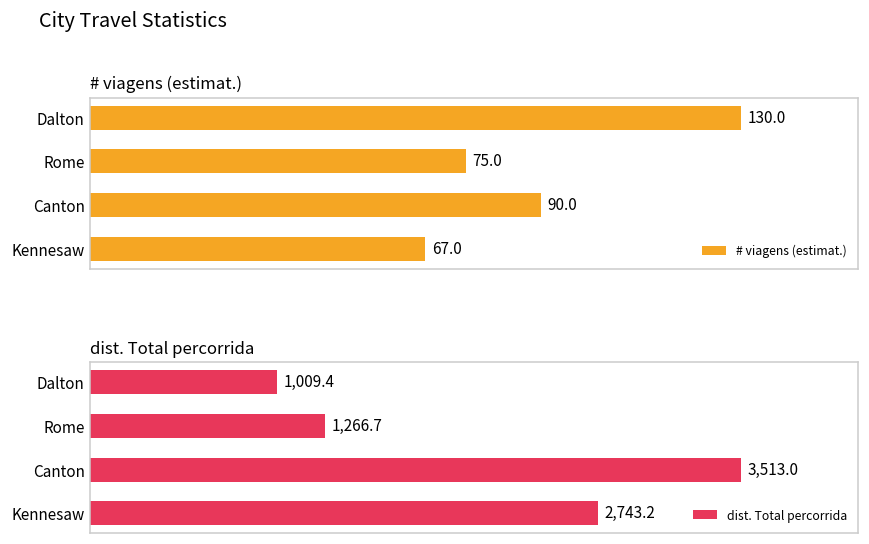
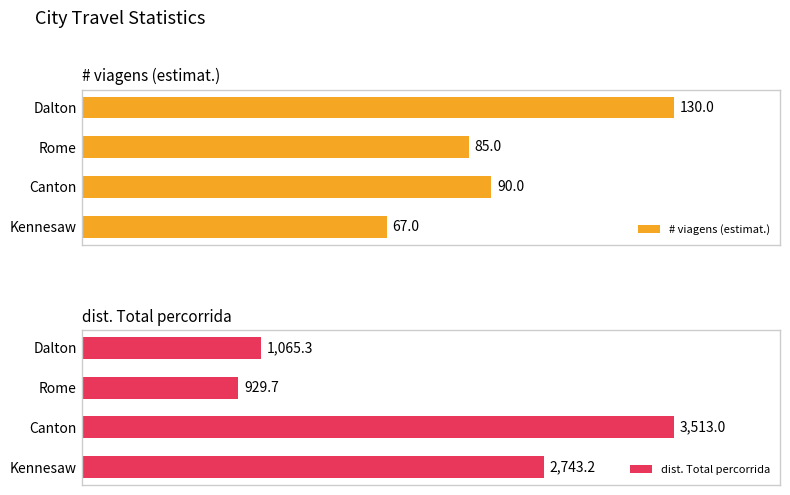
  {
    "# viagens (estimat.)": {
      "Dalton": "130.0",
-     "Rome": "75.0",
+     "Rome": "85.0",
      "Canton": "90.0",
      "Kennesaw": "67.0"
    },
    "dist. Total percorrida": {
-     "Dalton": "1,009.4",
-     "Rome": "1,266.7",
+     "Dalton": "1,065.3",
+     "Rome": "929.7",
      "Canton": "3,513.0",
      "Kennesaw": "2,743.2"
    }
  }
